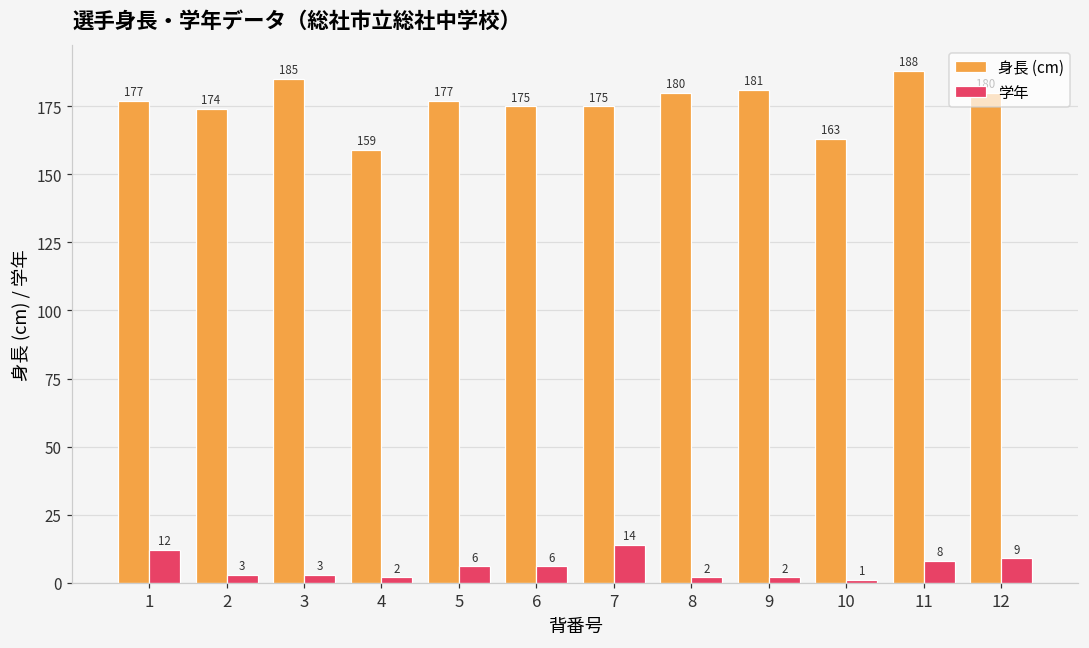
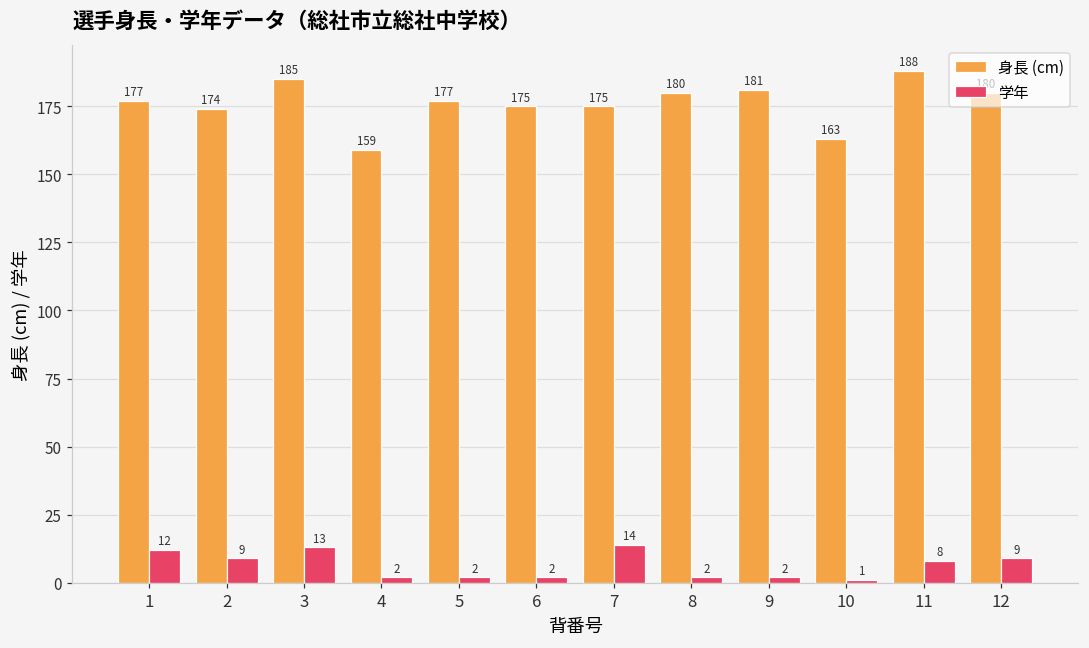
  {
    "身長 (cm)": {
      "1": 177,
      "2": 174,
      "3": 185,
      "4": 159,
      "5": 177,
      "6": 175,
      "7": 175,
      "8": 180,
      "9": 181,
      "10": 163,
      "11": 188
    },
    "学年": {
      "1": 12,
-     "2": 3,
-     "3": 3,
+     "2": 9,
+     "3": 13,
      "4": 2,
-     "5": 6,
-     "6": 6,
+     "5": 2,
+     "6": 2,
      "7": 14,
      "8": 2,
      "9": 2,
      "10": 1,
      "11": 8,
      "12": 9
    }
  }
